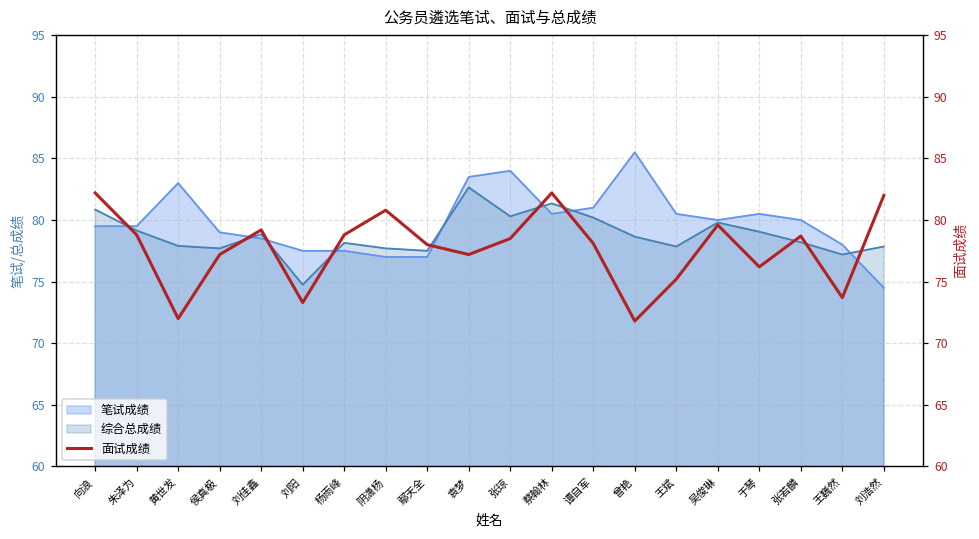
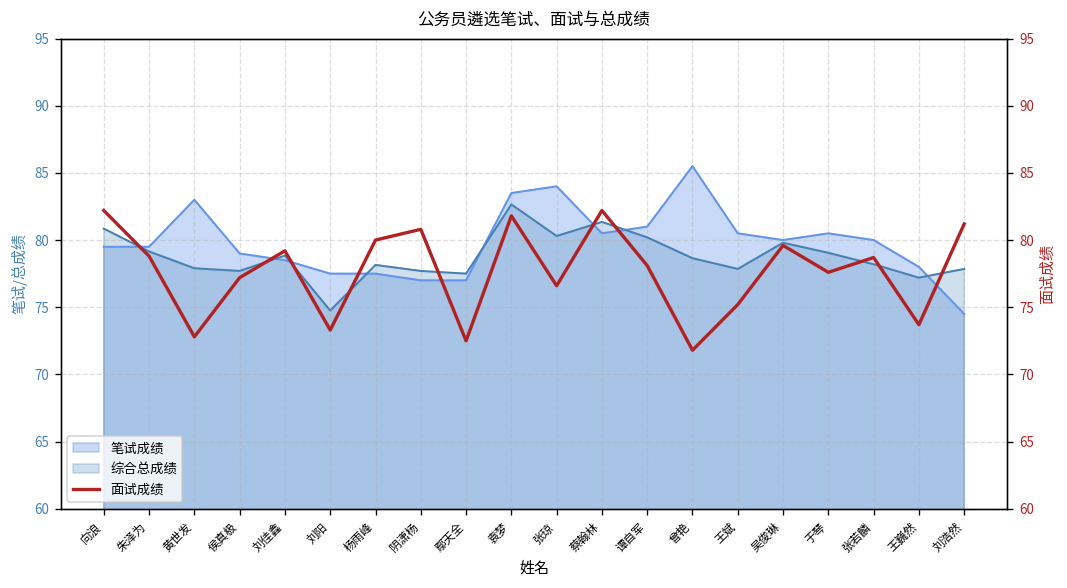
  {
    "面试成绩": {
      "向浪": 82.2,
      "朱泽为": 78.8,
-     "黄世发": 72.0,
+     "黄世发": 72.8,
      "侯真极": 77.2,
      "刘佳鑫": 79.2,
      "刘阳": 73.3,
-     "杨雨峰": 78.8,
+     "杨雨峰": 80.0,
      "阴潇杨": 80.8,
-     "鄢天全": 78.0,
-     "袁梦": 77.2,
-     "张琼": 78.5,
+     "鄢天全": 72.5,
+     "袁梦": 81.8,
+     "张琼": 76.6,
      "蔡翰林": 82.2,
      "谭自军": 78.1,
      "曾艳": 71.8,
      "王斌": 75.2,
      "吴俊琳": 79.6,
-     "于琴": 76.2,
+     "于琴": 77.6,
      "张若麟": 78.7,
      "王巍然": 73.7,
-     "刘浩然": 82.0
+     "刘浩然": 81.2
    }
  }
